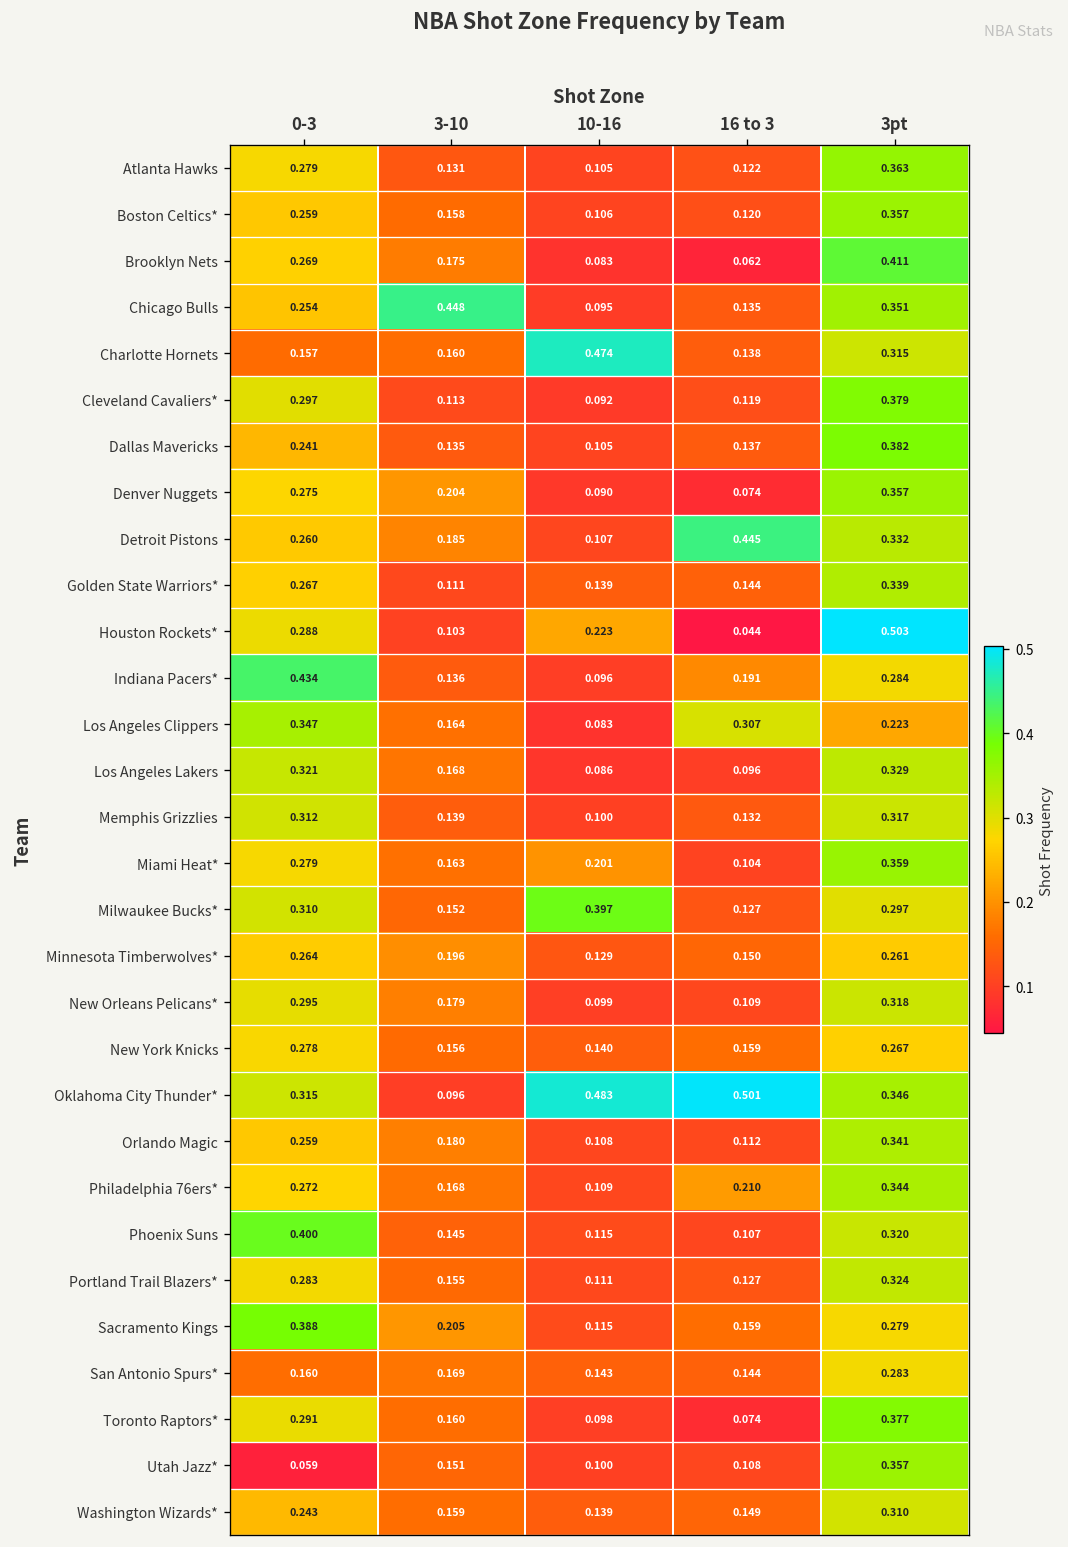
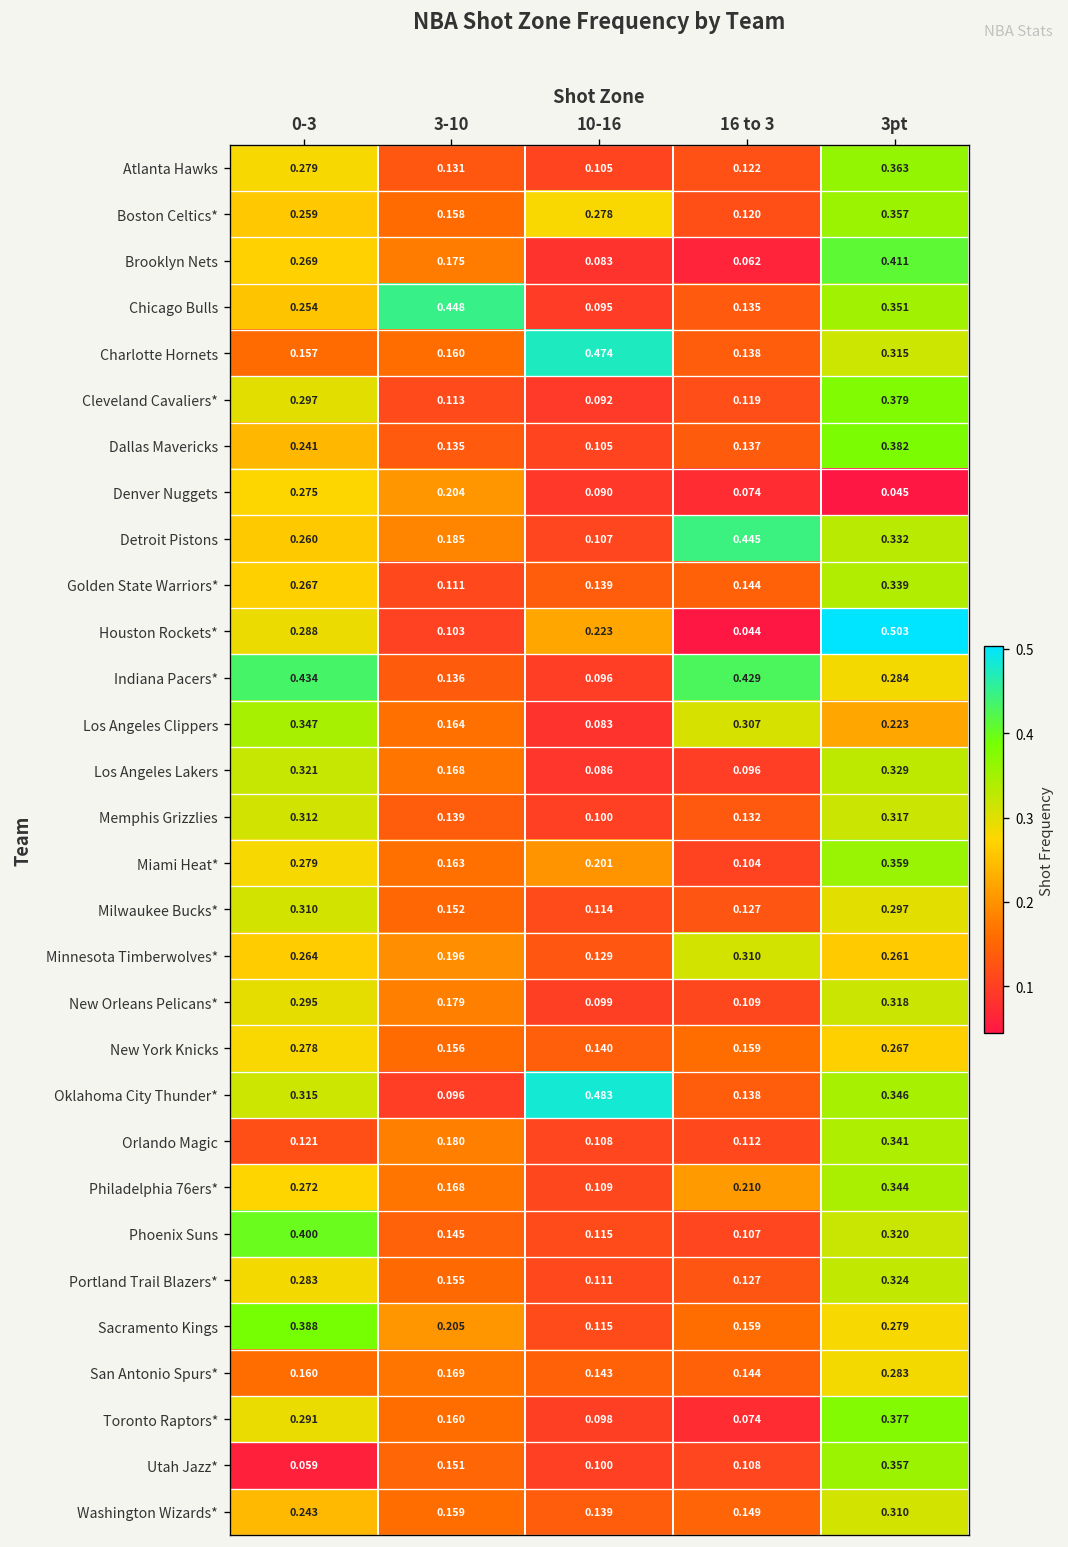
  {
    "Atlanta Hawks": {
      "0-3": 0.279,
      "3-10": 0.131,
      "10-16": 0.105,
      "16 to 3": 0.122,
      "3pt": 0.363
    },
    "Boston Celtics*": {
      "0-3": 0.259,
      "3-10": 0.158,
-     "10-16": 0.106,
+     "10-16": 0.278,
      "16 to 3": 0.120,
      "3pt": 0.357
    },
    "Brooklyn Nets": {
      "0-3": 0.269,
      "3-10": 0.175,
      "10-16": 0.083,
      "16 to 3": 0.062,
      "3pt": 0.411
    },
    "Chicago Bulls": {
      "0-3": 0.254,
      "3-10": 0.448,
      "10-16": 0.095,
      "16 to 3": 0.135,
      "3pt": 0.351
    },
    "Charlotte Hornets": {
      "0-3": 0.157,
      "3-10": 0.160,
      "10-16": 0.474,
      "16 to 3": 0.138,
      "3pt": 0.315
    },
    "Cleveland Cavaliers*": {
      "0-3": 0.297,
      "3-10": 0.113,
      "10-16": 0.092,
      "16 to 3": 0.119,
      "3pt": 0.379
    },
    "Dallas Mavericks": {
      "0-3": 0.241,
      "3-10": 0.135,
      "10-16": 0.105,
      "16 to 3": 0.137,
      "3pt": 0.382
    },
    "Denver Nuggets": {
      "0-3": 0.275,
      "3-10": 0.204,
      "10-16": 0.090,
      "16 to 3": 0.074,
-     "3pt": 0.357
+     "3pt": 0.045
    },
    "Detroit Pistons": {
      "0-3": 0.260,
      "3-10": 0.185,
      "10-16": 0.107,
      "16 to 3": 0.445,
      "3pt": 0.332
    },
    "Golden State Warriors*": {
      "0-3": 0.267,
      "3-10": 0.111,
      "10-16": 0.139,
      "16 to 3": 0.144,
      "3pt": 0.339
    },
    "Houston Rockets*": {
      "0-3": 0.288,
      "3-10": 0.103,
      "10-16": 0.223,
      "16 to 3": 0.044,
      "3pt": 0.503
    },
    "Indiana Pacers*": {
      "0-3": 0.434,
      "3-10": 0.136,
      "10-16": 0.096,
-     "16 to 3": 0.191,
+     "16 to 3": 0.429,
      "3pt": 0.284
    },
    "Los Angeles Clippers": {
      "0-3": 0.347,
      "3-10": 0.164,
      "10-16": 0.083,
      "16 to 3": 0.307,
      "3pt": 0.223
    },
    "Los Angeles Lakers": {
      "0-3": 0.321,
      "3-10": 0.168,
      "10-16": 0.086,
      "16 to 3": 0.096,
      "3pt": 0.329
    },
    "Memphis Grizzlies": {
      "0-3": 0.312,
      "3-10": 0.139,
      "10-16": 0.100,
      "16 to 3": 0.132,
      "3pt": 0.317
    },
    "Miami Heat*": {
      "0-3": 0.279,
      "3-10": 0.163,
      "10-16": 0.201,
      "16 to 3": 0.104,
      "3pt": 0.359
    },
    "Milwaukee Bucks*": {
      "0-3": 0.310,
      "3-10": 0.152,
-     "10-16": 0.397,
+     "10-16": 0.114,
      "16 to 3": 0.127,
      "3pt": 0.297
    },
    "Minnesota Timberwolves*": {
      "0-3": 0.264,
      "3-10": 0.196,
      "10-16": 0.129,
-     "16 to 3": 0.150,
+     "16 to 3": 0.310,
      "3pt": 0.261
    },
    "New Orleans Pelicans*": {
      "0-3": 0.295,
      "3-10": 0.179,
      "10-16": 0.099,
      "16 to 3": 0.109,
      "3pt": 0.318
    },
    "New York Knicks": {
      "0-3": 0.278,
      "3-10": 0.156,
      "10-16": 0.140,
      "16 to 3": 0.159,
      "3pt": 0.267
    },
    "Oklahoma City Thunder*": {
      "0-3": 0.315,
      "3-10": 0.096,
      "10-16": 0.483,
-     "16 to 3": 0.501,
+     "16 to 3": 0.138,
      "3pt": 0.346
    },
    "Orlando Magic": {
-     "0-3": 0.259,
+     "0-3": 0.121,
      "3-10": 0.180,
      "10-16": 0.108,
      "16 to 3": 0.112,
      "3pt": 0.341
    },
    "Philadelphia 76ers*": {
      "0-3": 0.272,
      "3-10": 0.168,
      "10-16": 0.109,
      "16 to 3": 0.210,
      "3pt": 0.344
    },
    "Phoenix Suns": {
      "0-3": 0.400,
      "3-10": 0.145,
      "10-16": 0.115,
      "16 to 3": 0.107,
      "3pt": 0.320
    },
    "Portland Trail Blazers*": {
      "0-3": 0.283,
      "3-10": 0.155,
      "10-16": 0.111,
      "16 to 3": 0.127,
      "3pt": 0.324
    },
    "Sacramento Kings": {
      "0-3": 0.388,
      "3-10": 0.205,
      "10-16": 0.115,
      "16 to 3": 0.159,
      "3pt": 0.279
    },
    "San Antonio Spurs*": {
      "0-3": 0.160,
      "3-10": 0.169,
      "10-16": 0.143,
      "16 to 3": 0.144,
      "3pt": 0.283
    },
    "Toronto Raptors*": {
      "0-3": 0.291,
      "3-10": 0.160,
      "10-16": 0.098,
      "16 to 3": 0.074,
      "3pt": 0.377
    },
    "Utah Jazz*": {
      "0-3": 0.059,
      "3-10": 0.151,
      "10-16": 0.100,
      "16 to 3": 0.108,
      "3pt": 0.357
    },
    "Washington Wizards*": {
      "0-3": 0.243,
      "3-10": 0.159,
      "10-16": 0.139,
      "16 to 3": 0.149,
      "3pt": 0.310
    }
  }
